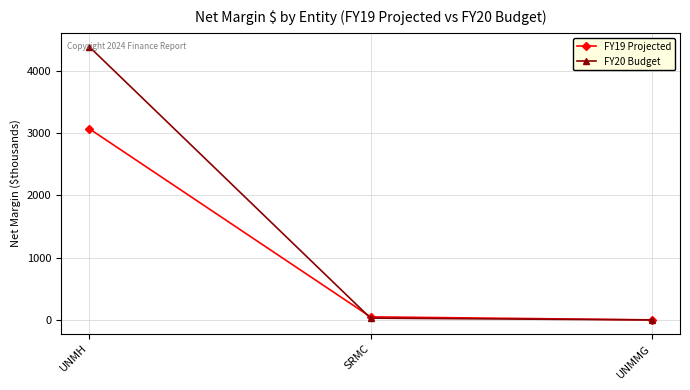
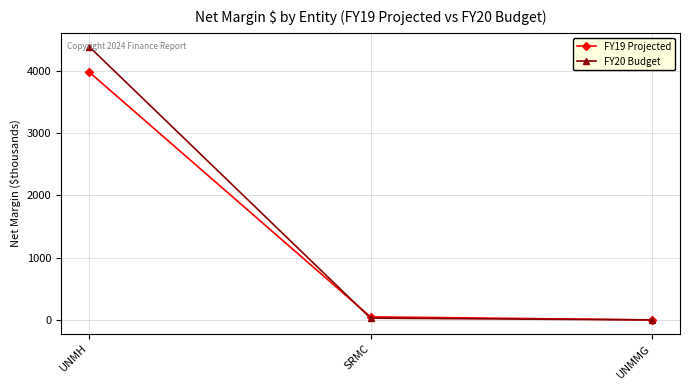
  {
    "FY19 Projected": {
-     "UNMH": 3100
+     "UNMH": 4000
    }
  }
